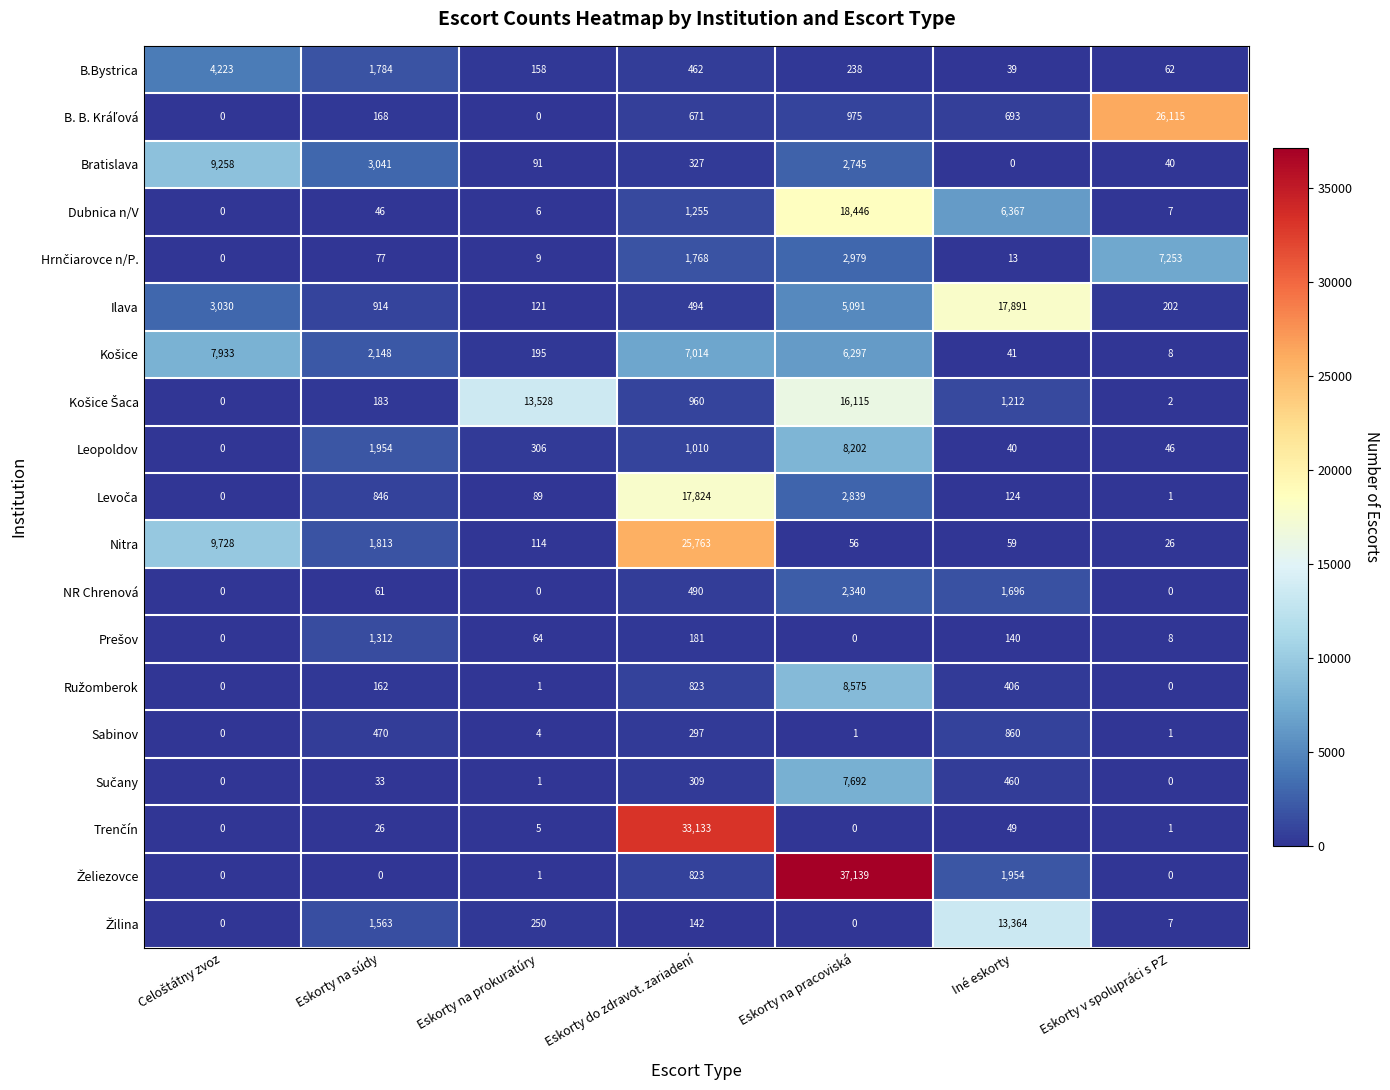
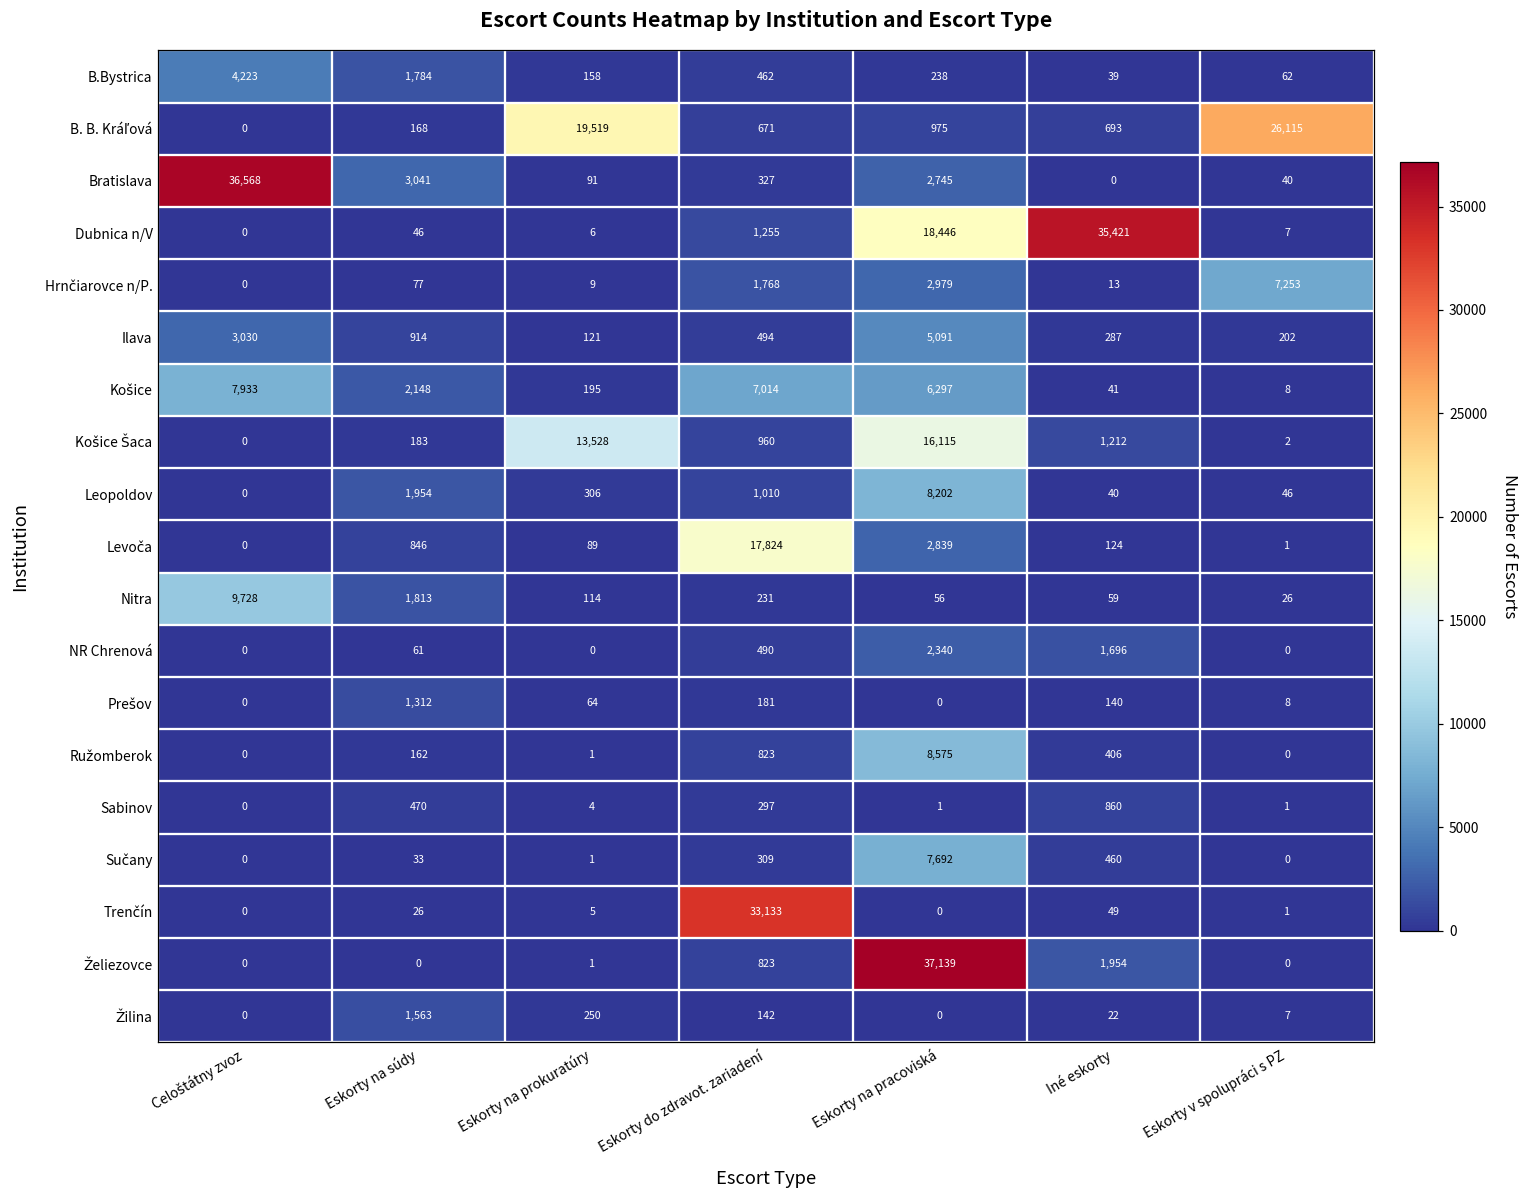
  {
    "B.Bystrica": {
      "Celoštátny zvoz": "4,223",
      "Eskorty na súdy": "1,784",
      "Eskorty na prokuratúry": "158",
      "Eskorty do zdravot. zariadení": "462",
      "Eskorty na pracoviská": "238",
      "Iné eskorty": "39",
      "Eskorty v spolupráci s PZ": "62"
    },
    "B. B. Kráľová": {
      "Celoštátny zvoz": "0",
      "Eskorty na súdy": "168",
-     "Eskorty na prokuratúry": "0",
+     "Eskorty na prokuratúry": "19,519",
      "Eskorty do zdravot. zariadení": "671",
      "Eskorty na pracoviská": "975",
      "Iné eskorty": "693",
      "Eskorty v spolupráci s PZ": "26,115"
    },
    "Bratislava": {
-     "Celoštátny zvoz": "9,258",
+     "Celoštátny zvoz": "36,568",
      "Eskorty na súdy": "3,041",
      "Eskorty na prokuratúry": "91",
      "Eskorty do zdravot. zariadení": "327",
      "Eskorty na pracoviská": "2,745",
      "Iné eskorty": "0",
      "Eskorty v spolupráci s PZ": "40"
    },
    "Dubnica n/V": {
      "Celoštátny zvoz": "0",
      "Eskorty na súdy": "46",
      "Eskorty na prokuratúry": "6",
      "Eskorty do zdravot. zariadení": "1,255",
      "Eskorty na pracoviská": "18,446",
-     "Iné eskorty": "6,367",
+     "Iné eskorty": "35,421",
      "Eskorty v spolupráci s PZ": "7"
    },
    "Hrnčiarovce n/P.": {
      "Celoštátny zvoz": "0",
      "Eskorty na súdy": "77",
      "Eskorty na prokuratúry": "9",
      "Eskorty do zdravot. zariadení": "1,768",
      "Eskorty na pracoviská": "2,979",
      "Iné eskorty": "13",
      "Eskorty v spolupráci s PZ": "7,253"
    },
    "Ilava": {
      "Celoštátny zvoz": "3,030",
      "Eskorty na súdy": "914",
      "Eskorty na prokuratúry": "121",
      "Eskorty do zdravot. zariadení": "494",
      "Eskorty na pracoviská": "5,091",
-     "Iné eskorty": "17,891",
+     "Iné eskorty": "287",
      "Eskorty v spolupráci s PZ": "202"
    },
    "Košice": {
      "Celoštátny zvoz": "7,933",
      "Eskorty na súdy": "2,148",
      "Eskorty na prokuratúry": "195",
      "Eskorty do zdravot. zariadení": "7,014",
      "Eskorty na pracoviská": "6,297",
      "Iné eskorty": "41",
      "Eskorty v spolupráci s PZ": "8"
    },
    "Košice Šaca": {
      "Celoštátny zvoz": "0",
      "Eskorty na súdy": "183",
      "Eskorty na prokuratúry": "13,528",
      "Eskorty do zdravot. zariadení": "960",
      "Eskorty na pracoviská": "16,115",
      "Iné eskorty": "1,212",
      "Eskorty v spolupráci s PZ": "2"
    },
    "Leopoldov": {
      "Celoštátny zvoz": "0",
      "Eskorty na súdy": "1,954",
      "Eskorty na prokuratúry": "306",
      "Eskorty do zdravot. zariadení": "1,010",
      "Eskorty na pracoviská": "8,202",
      "Iné eskorty": "40",
      "Eskorty v spolupráci s PZ": "46"
    },
    "Levoča": {
      "Celoštátny zvoz": "0",
      "Eskorty na súdy": "846",
      "Eskorty na prokuratúry": "89",
      "Eskorty do zdravot. zariadení": "17,824",
      "Eskorty na pracoviská": "2,839",
      "Iné eskorty": "124",
      "Eskorty v spolupráci s PZ": "1"
    },
    "Nitra": {
      "Celoštátny zvoz": "9,728",
      "Eskorty na súdy": "1,813",
      "Eskorty na prokuratúry": "114",
-     "Eskorty do zdravot. zariadení": "25,763",
+     "Eskorty do zdravot. zariadení": "231",
      "Eskorty na pracoviská": "56",
      "Iné eskorty": "59",
      "Eskorty v spolupráci s PZ": "26"
    },
    "NR Chrenová": {
      "Celoštátny zvoz": "0",
      "Eskorty na súdy": "61",
      "Eskorty na prokuratúry": "0",
      "Eskorty do zdravot. zariadení": "490",
      "Eskorty na pracoviská": "2,340",
      "Iné eskorty": "1,696",
      "Eskorty v spolupráci s PZ": "0"
    },
    "Prešov": {
      "Celoštátny zvoz": "0",
      "Eskorty na súdy": "1,312",
      "Eskorty na prokuratúry": "64",
      "Eskorty do zdravot. zariadení": "181",
      "Eskorty na pracoviská": "0",
      "Iné eskorty": "140",
      "Eskorty v spolupráci s PZ": "8"
    },
    "Ružomberok": {
      "Celoštátny zvoz": "0",
      "Eskorty na súdy": "162",
      "Eskorty na prokuratúry": "1",
      "Eskorty do zdravot. zariadení": "823",
      "Eskorty na pracoviská": "8,575",
      "Iné eskorty": "406",
      "Eskorty v spolupráci s PZ": "0"
    },
    "Sabinov": {
      "Celoštátny zvoz": "0",
      "Eskorty na súdy": "470",
      "Eskorty na prokuratúry": "4",
      "Eskorty do zdravot. zariadení": "297",
      "Eskorty na pracoviská": "1",
      "Iné eskorty": "860",
      "Eskorty v spolupráci s PZ": "1"
    },
    "Sučany": {
      "Celoštátny zvoz": "0",
      "Eskorty na súdy": "33",
      "Eskorty na prokuratúry": "1",
      "Eskorty do zdravot. zariadení": "309",
      "Eskorty na pracoviská": "7,692",
      "Iné eskorty": "460",
      "Eskorty v spolupráci s PZ": "0"
    },
    "Trenčín": {
      "Celoštátny zvoz": "0",
      "Eskorty na súdy": "26",
      "Eskorty na prokuratúry": "5",
      "Eskorty do zdravot. zariadení": "33,133",
      "Eskorty na pracoviská": "0",
      "Iné eskorty": "49",
      "Eskorty v spolupráci s PZ": "1"
    },
    "Želiezovce": {
      "Celoštátny zvoz": "0",
      "Eskorty na súdy": "0",
      "Eskorty na prokuratúry": "1",
      "Eskorty do zdravot. zariadení": "823",
      "Eskorty na pracoviská": "37,139",
      "Iné eskorty": "1,954",
      "Eskorty v spolupráci s PZ": "0"
    },
    "Žilina": {
      "Celoštátny zvoz": "0",
      "Eskorty na súdy": "1,563",
      "Eskorty na prokuratúry": "250",
      "Eskorty do zdravot. zariadení": "142",
      "Eskorty na pracoviská": "0",
-     "Iné eskorty": "13,364",
+     "Iné eskorty": "22",
      "Eskorty v spolupráci s PZ": "7"
    }
  }
